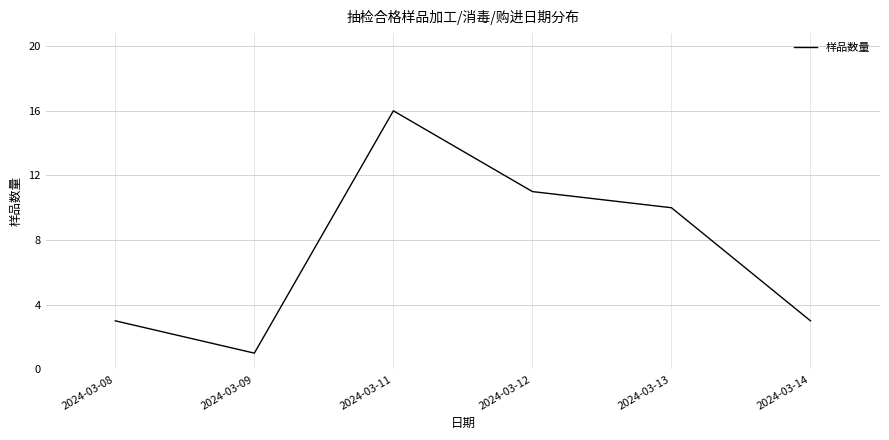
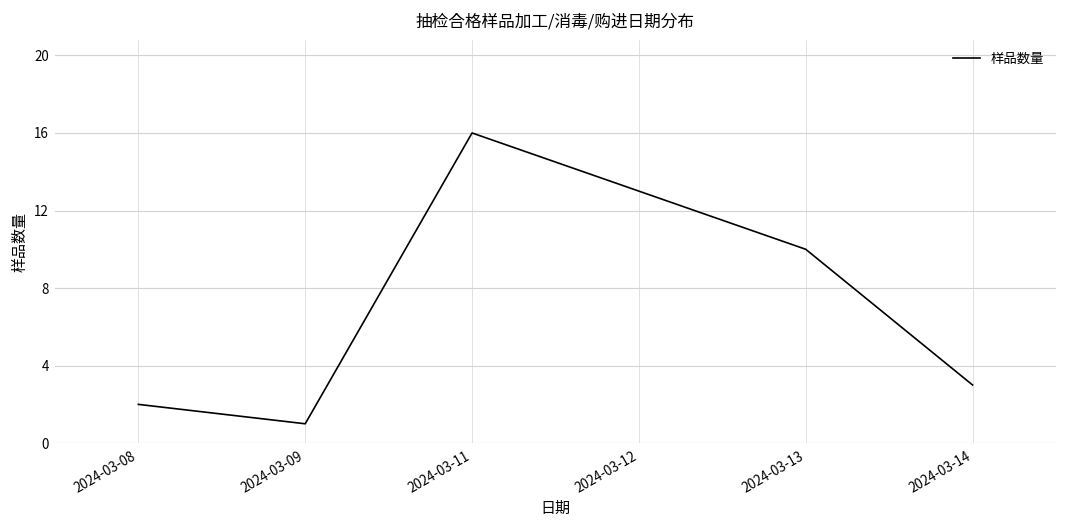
  {
-   "2024-03-08": 3,
+   "2024-03-08": 2,
    "2024-03-09": 1,
    "2024-03-11": 16,
-   "2024-03-12": 11,
+   "2024-03-12": 13,
    "2024-03-13": 10,
    "2024-03-14": 3
  }
